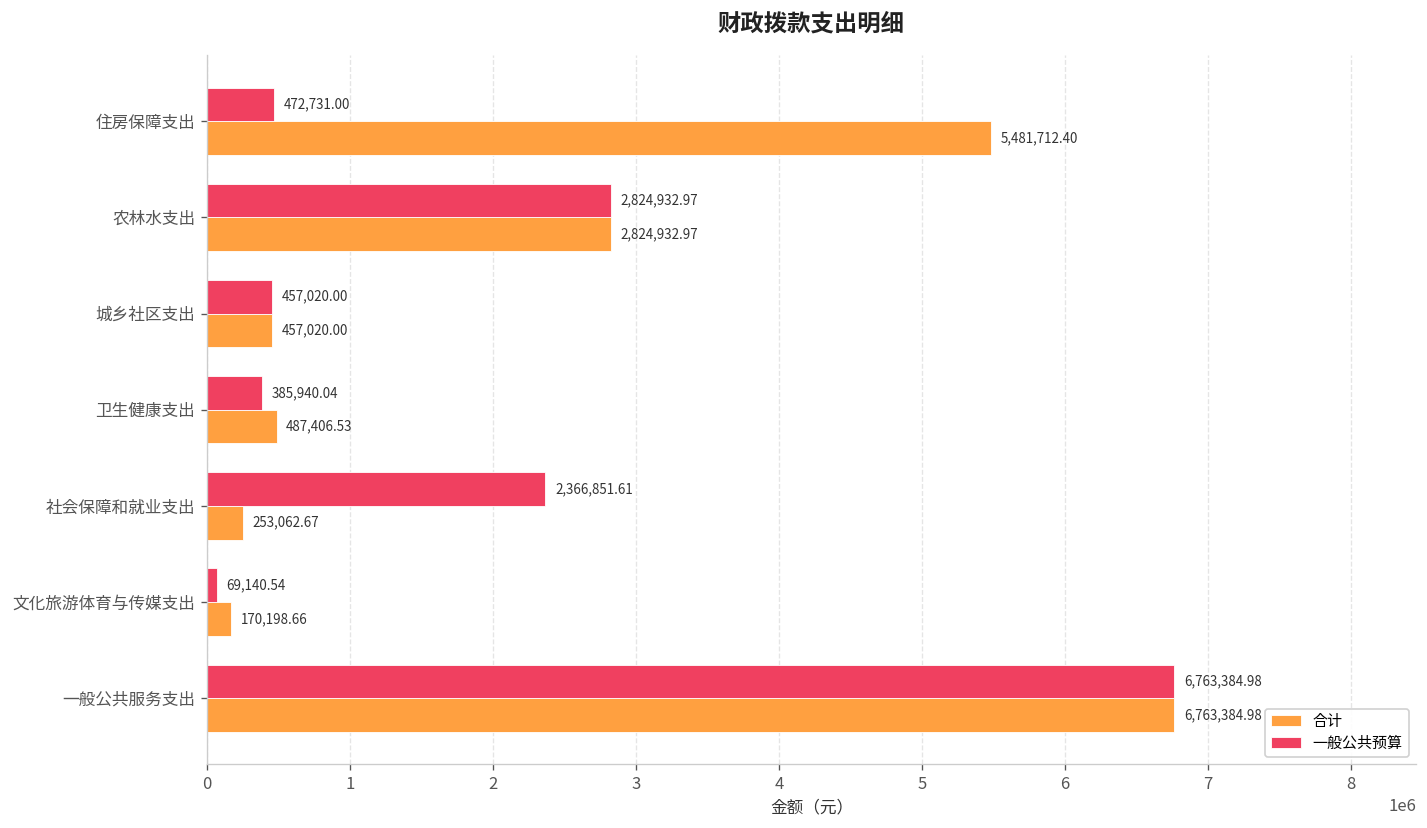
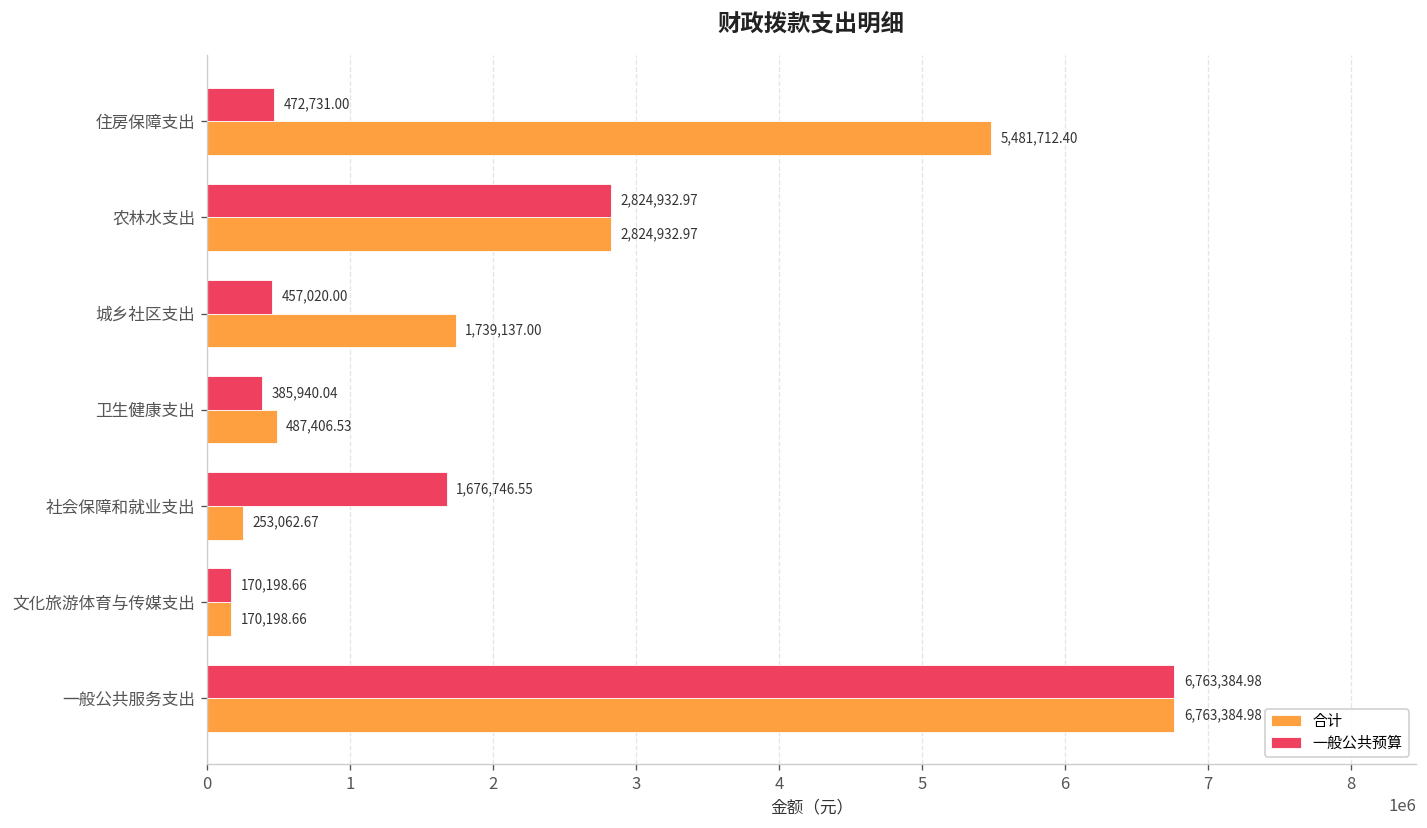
  {
    "合计": {
      "住房保障支出": "5,481,712.40",
      "农林水支出": "2,824,932.97",
-     "城乡社区支出": "457,020.00",
+     "城乡社区支出": "1,739,137.00",
      "卫生健康支出": "487,406.53",
      "社会保障和就业支出": "253,062.67",
      "文化旅游体育与传媒支出": "170,198.66",
      "一般公共服务支出": "6,763,384.98"
    },
    "一般公共预算": {
      "住房保障支出": "472,731.00",
      "农林水支出": "2,824,932.97",
      "城乡社区支出": "457,020.00",
      "卫生健康支出": "385,940.04",
-     "社会保障和就业支出": "2,366,851.61",
-     "文化旅游体育与传媒支出": "69,140.54",
+     "社会保障和就业支出": "1,676,746.55",
+     "文化旅游体育与传媒支出": "170,198.66",
      "一般公共服务支出": "6,763,384.98"
    }
  }
